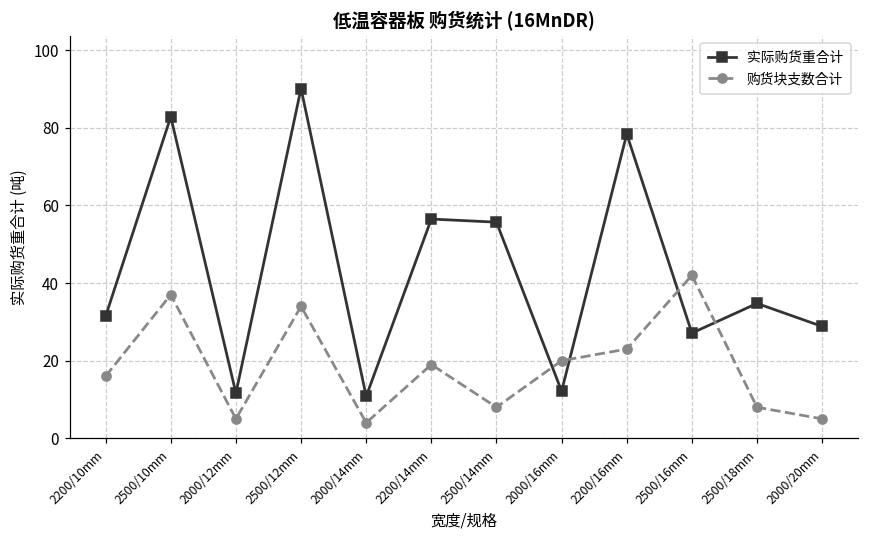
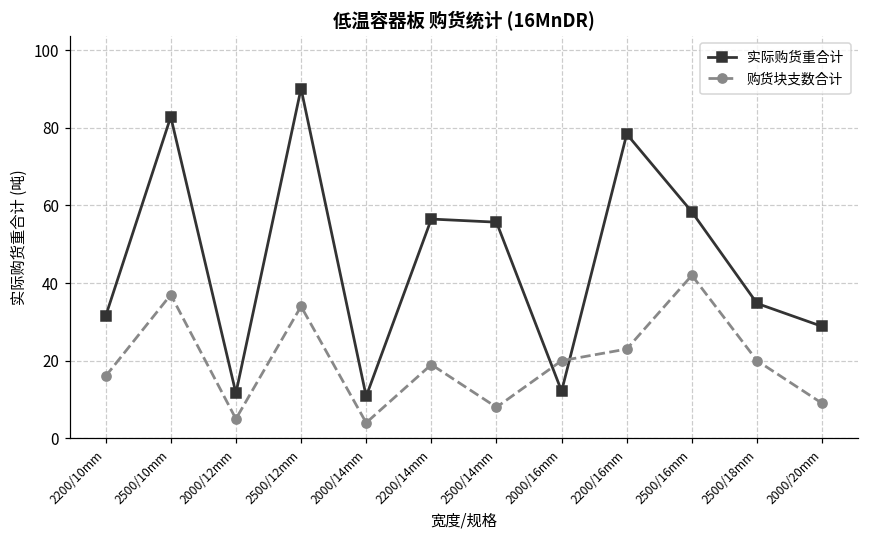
  {
    "实际购货重合计": {
      "2200/10mm": 31,
      "2500/10mm": 83,
      "2000/12mm": 12,
      "2500/12mm": 90,
      "2000/14mm": 11,
      "2200/14mm": 57,
      "2500/14mm": 56,
      "2000/16mm": 12,
      "2200/16mm": 78,
-     "2500/16mm": 27,
+     "2500/16mm": 58,
      "2500/18mm": 35,
      "2000/20mm": 29
    },
    "购货块支数合计": {
      "2200/10mm": 16,
      "2500/10mm": 37,
      "2000/12mm": 5,
      "2500/12mm": 34,
      "2000/14mm": 4,
      "2200/14mm": 19,
      "2500/14mm": 8,
      "2000/16mm": 20,
      "2200/16mm": 23,
      "2500/16mm": 42,
-     "2500/18mm": 8,
-     "2000/20mm": 5
+     "2500/18mm": 20,
+     "2000/20mm": 9
    }
  }
